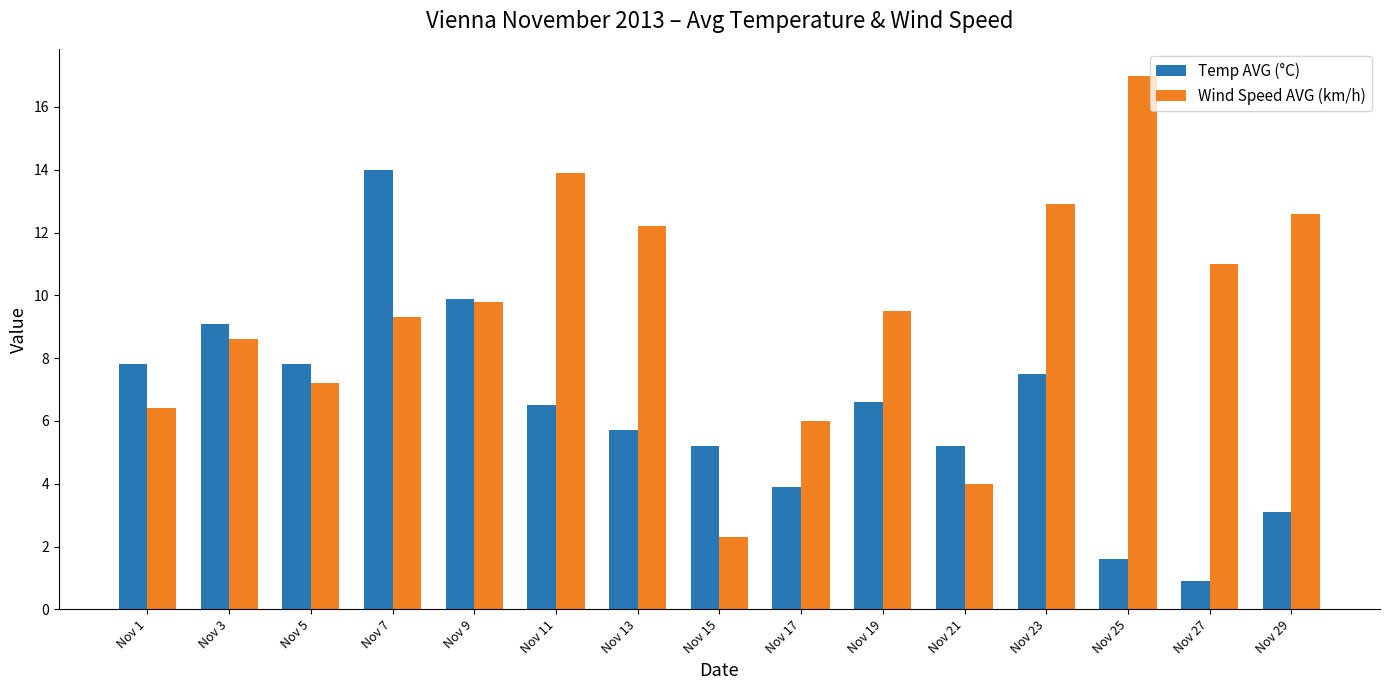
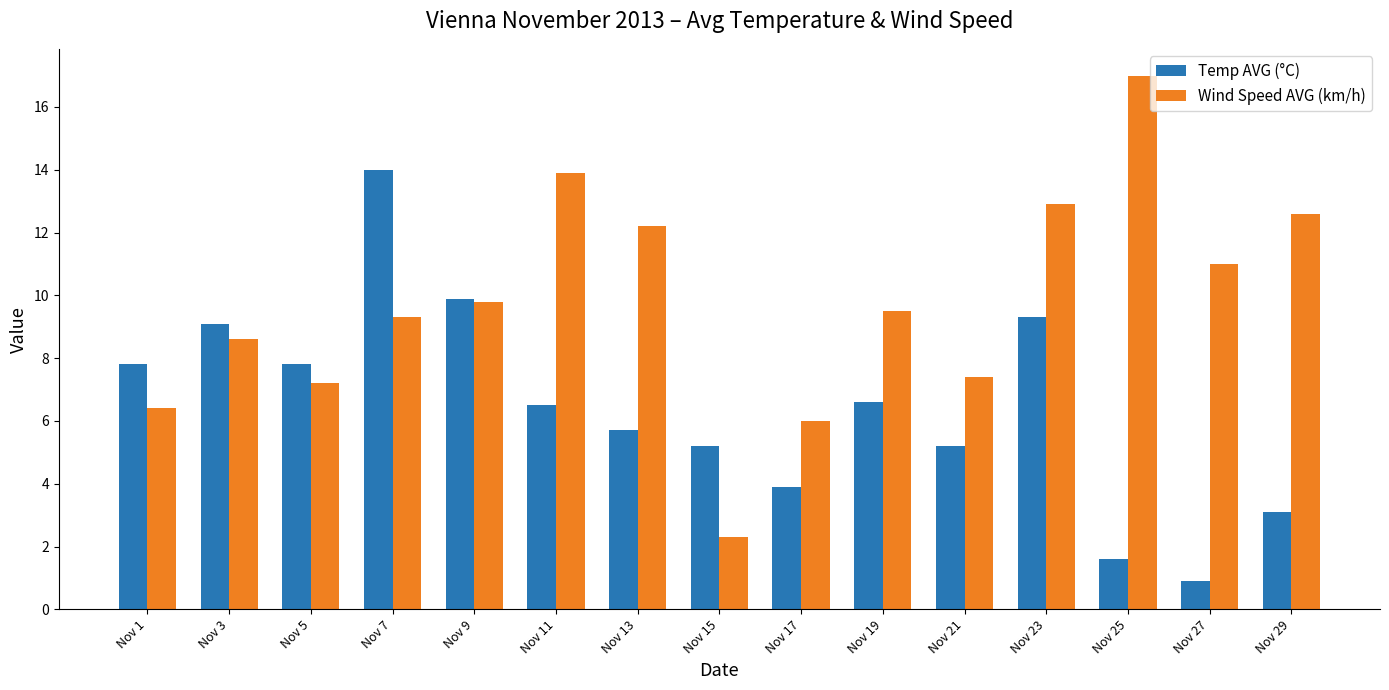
  {
    "Temp AVG (°C)": {
      "Nov 1": 7.8,
      "Nov 3": 9.1,
      "Nov 5": 7.8,
      "Nov 7": 14.0,
      "Nov 9": 9.9,
      "Nov 11": 6.5,
      "Nov 13": 5.7,
      "Nov 15": 5.2,
      "Nov 17": 3.9,
      "Nov 19": 6.6,
      "Nov 21": 5.2,
-     "Nov 23": 7.5,
+     "Nov 23": 9.3,
      "Nov 25": 1.6,
      "Nov 27": 0.9,
      "Nov 29": 3.1
    },
    "Wind Speed AVG (km/h)": {
      "Nov 1": 6.4,
      "Nov 3": 8.6,
      "Nov 5": 7.2,
      "Nov 7": 9.3,
      "Nov 9": 9.8,
      "Nov 11": 13.9,
      "Nov 13": 12.2,
      "Nov 15": 2.3,
      "Nov 17": 6.0,
      "Nov 19": 9.5,
-     "Nov 21": 4.0,
+     "Nov 21": 7.4,
      "Nov 23": 12.9,
      "Nov 25": 17.0,
      "Nov 27": 11.0,
      "Nov 29": 12.6
    }
  }
